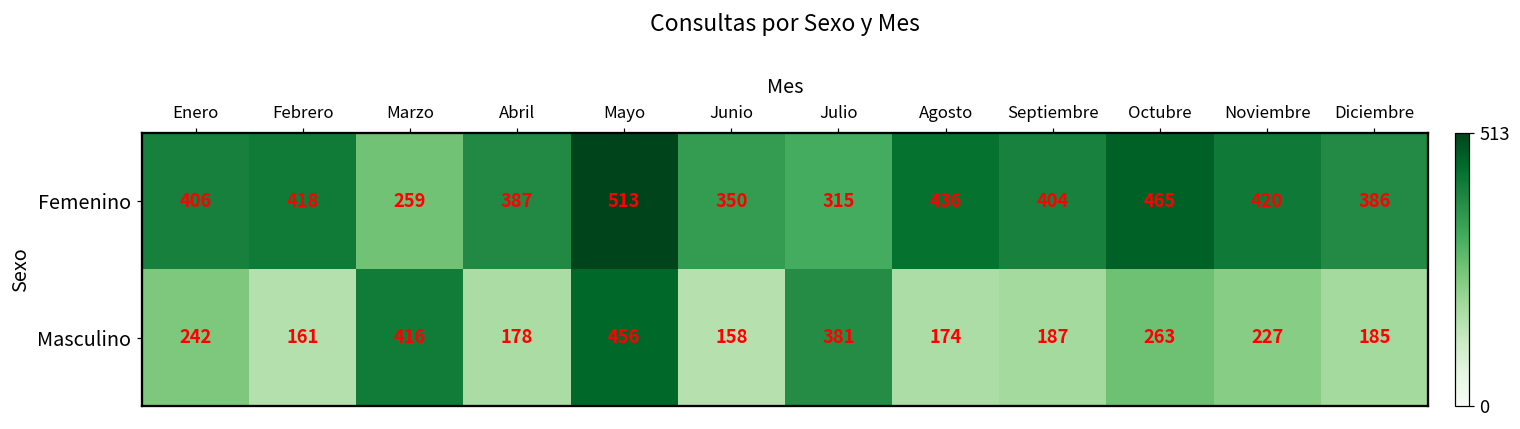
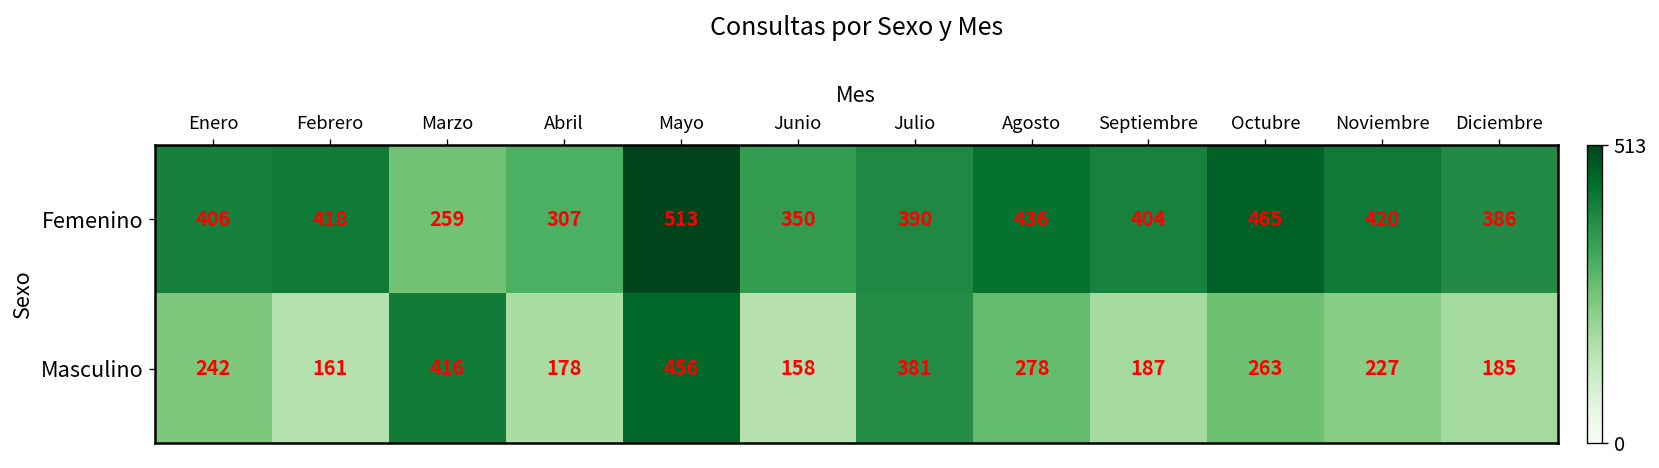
  {
    "Femenino": {
      "Enero": 406,
      "Febrero": 418,
      "Marzo": 259,
-     "Abril": 387,
+     "Abril": 307,
      "Mayo": 513,
      "Junio": 350,
-     "Julio": 315,
+     "Julio": 390,
      "Agosto": 436,
      "Septiembre": 404,
      "Octubre": 465,
      "Noviembre": 420,
      "Diciembre": 386
    },
    "Masculino": {
      "Enero": 242,
      "Febrero": 161,
      "Marzo": 416,
      "Abril": 178,
      "Mayo": 456,
      "Junio": 158,
      "Julio": 381,
-     "Agosto": 174,
+     "Agosto": 278,
      "Septiembre": 187,
      "Octubre": 263,
      "Noviembre": 227,
      "Diciembre": 185
    }
  }
